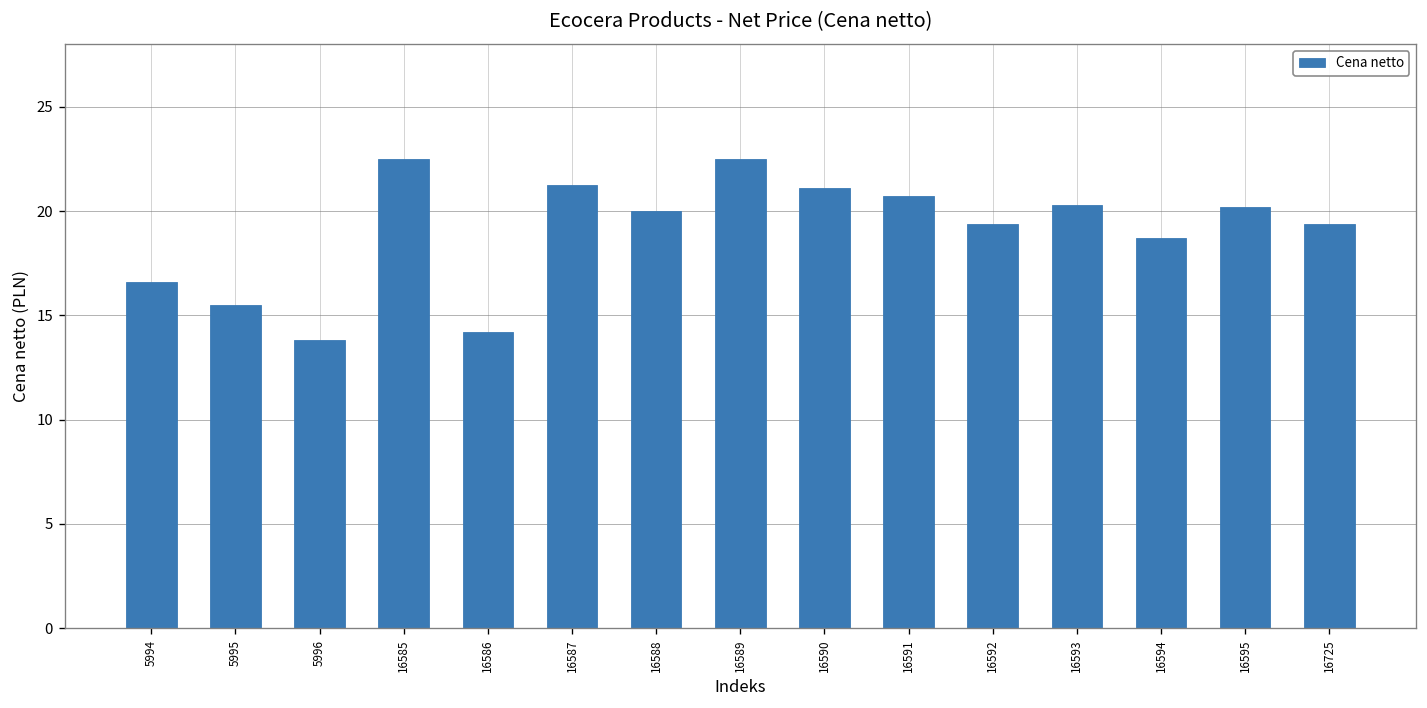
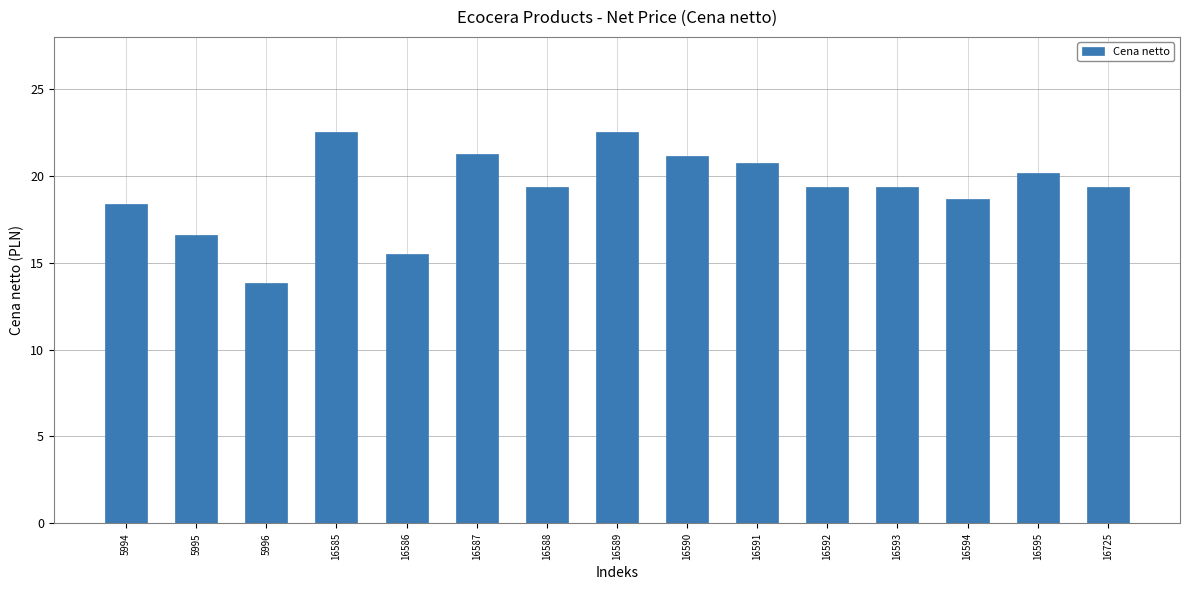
  {
-   "5994": 16.6,
-   "5995": 15.5,
+   "5994": 18.4,
+   "5995": 16.6,
    "5996": 13.8,
    "16585": 22.5,
-   "16586": 14.2,
+   "16586": 15.5,
    "16587": 21.2,
-   "16588": 20.0,
+   "16588": 19.4,
    "16589": 22.5,
    "16590": 21.1,
    "16591": 20.7,
    "16592": 19.4,
-   "16593": 20.3,
+   "16593": 19.4,
    "16594": 18.7,
    "16595": 20.2,
    "16725": 19.4
  }
